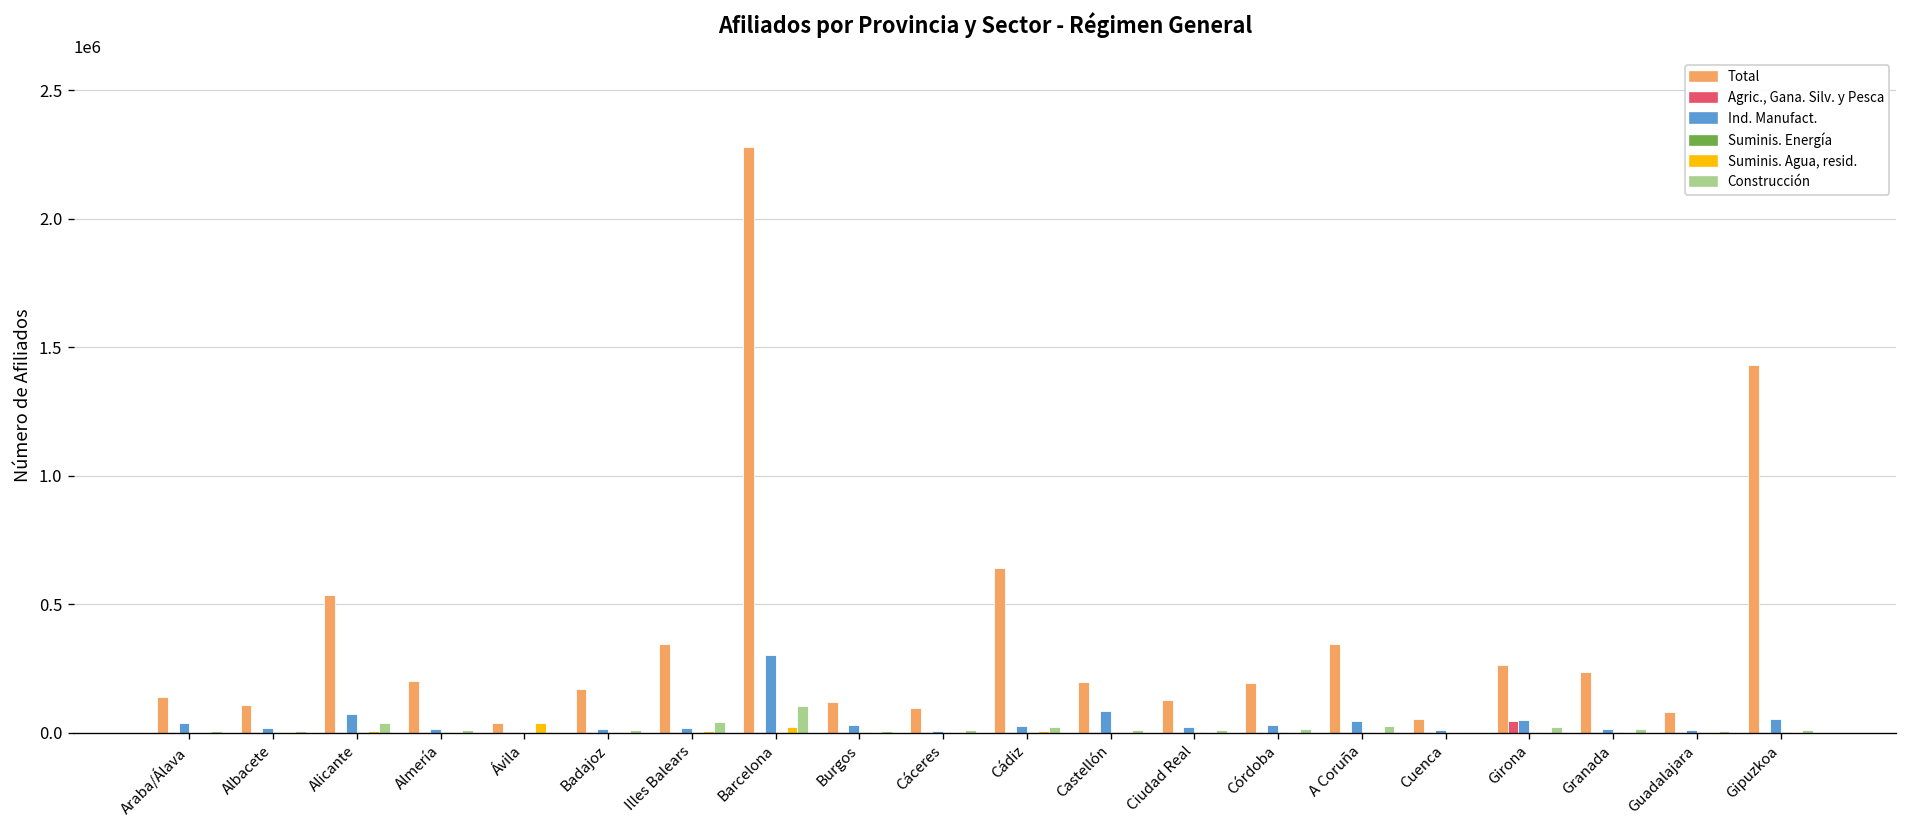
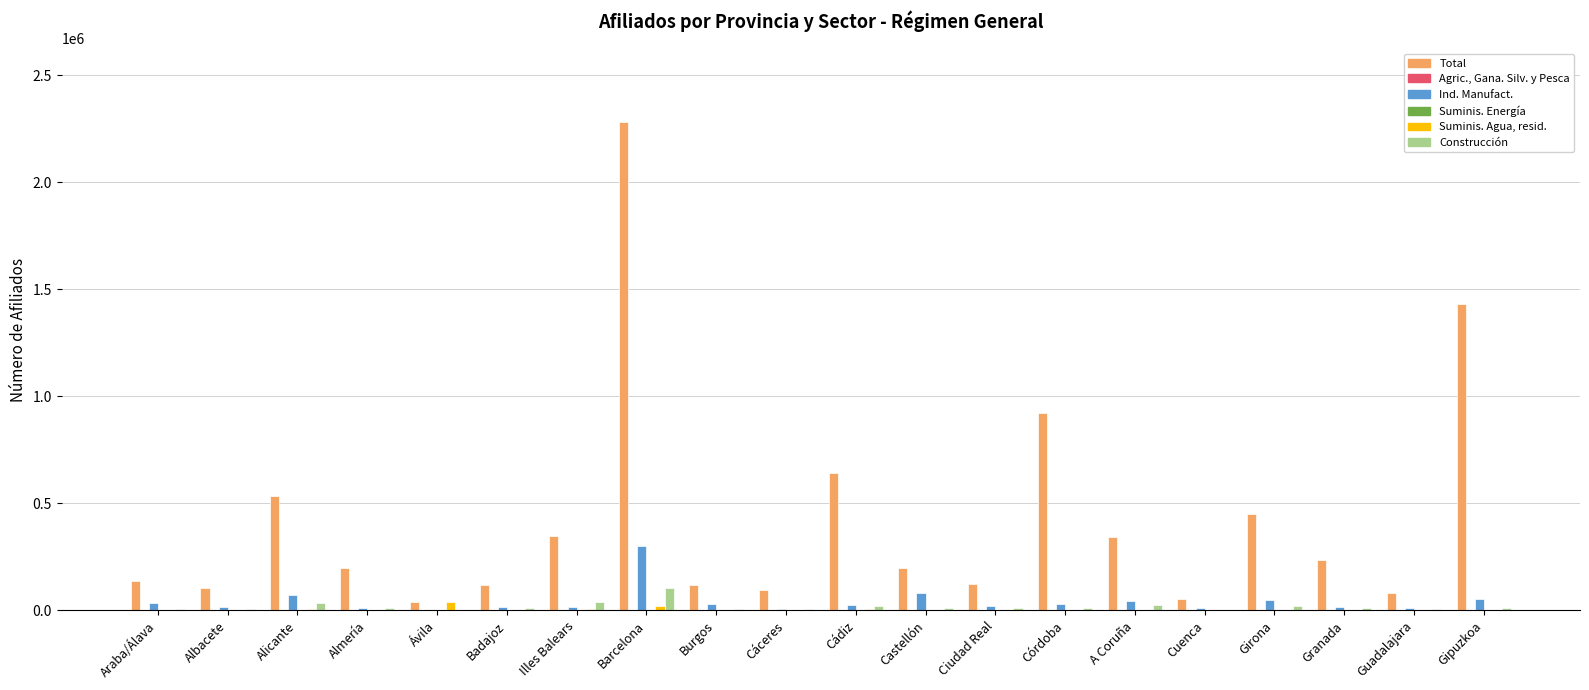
  {
    "Total": {
      "Araba/Álava": 140000,
      "Albacete": 110000,
      "Alicante": 540000,
      "Almería": 200000,
      "Ávila": 40000,
-     "Badajoz": 170000,
+     "Badajoz": 120000,
      "Illes Balears": 350000,
      "Barcelona": 2280000,
      "Burgos": 120000,
      "Cáceres": 100000,
      "Cádiz": 640000,
      "Castellón": 200000,
      "Ciudad Real": 130000,
-     "Córdoba": 190000,
+     "Córdoba": 920000,
      "A Coruña": 340000,
      "Cuenca": 50000,
-     "Girona": 260000,
+     "Girona": 450000,
      "Granada": 240000,
      "Guadalajara": 80000,
      "Gipuzkoa": 1430000
    },
    "Agric., Gana. Silv. y Pesca": {
-     "Girona": 40000
+     "Girona": 0
    },
    "Ind. Manufact.": {
      "Araba/Álava": 40000,
      "Albacete": 20000,
      "Alicante": 70000,
      "Almería": 10000,
      "Badajoz": 20000,
      "Illes Balears": 20000,
      "Barcelona": 300000,
      "Burgos": 30000,
      "Cádiz": 30000,
      "Castellón": 80000,
      "Ciudad Real": 20000,
      "Córdoba": 30000,
      "A Coruña": 40000,
      "Girona": 50000,
      "Granada": 20000,
      "Gipuzkoa": 50000
    },
    "Suminis. Agua, resid.": {
      "Ávila": 40000,
      "Barcelona": 20000
    },
    "Construcción": {
      "Alicante": 40000,
      "Almería": 10000,
      "Illes Balears": 40000,
      "Barcelona": 100000,
      "Cádiz": 20000,
      "Castellón": 10000,
      "Córdoba": 10000,
      "A Coruña": 20000,
      "Girona": 20000,
      "Granada": 10000
    }
  }
